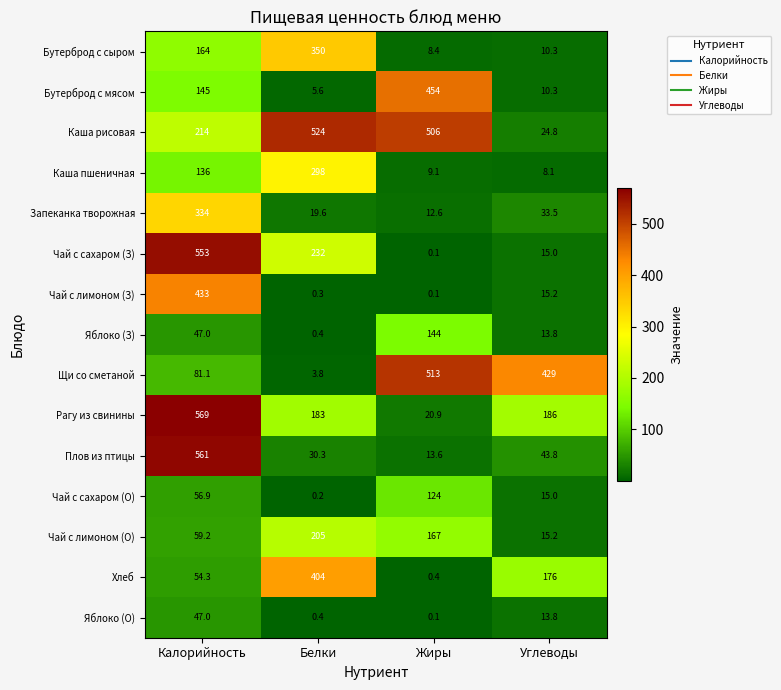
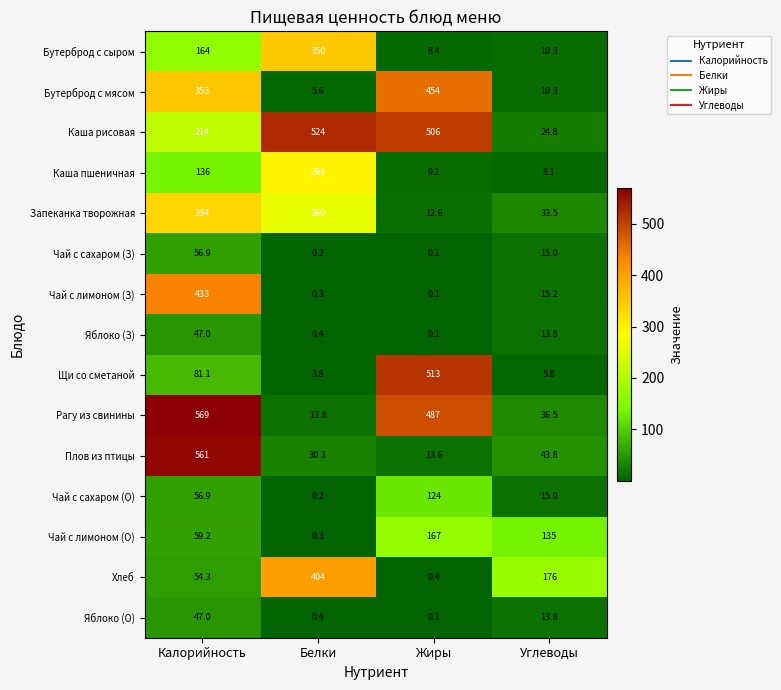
  {
    "Бутерброд с сыром": {
      "Калорийность": 164,
      "Белки": 350,
      "Жиры": 8.4,
      "Углеводы": 10.3
    },
    "Бутерброд с мясом": {
-     "Калорийность": 145,
+     "Калорийность": 353,
      "Белки": 5.6,
      "Жиры": 454,
      "Углеводы": 10.3
    },
    "Каша рисовая": {
      "Калорийность": 214,
      "Белки": 524,
      "Жиры": 506,
      "Углеводы": 24.8
    },
    "Каша пшеничная": {
      "Калорийность": 136,
      "Белки": 298,
      "Жиры": 9.1,
      "Углеводы": 8.1
    },
    "Запеканка творожная": {
      "Калорийность": 334,
-     "Белки": 19.6,
+     "Белки": 260,
      "Жиры": 12.6,
      "Углеводы": 33.5
    },
    "Чай с сахаром (З)": {
-     "Калорийность": 553,
-     "Белки": 232,
+     "Калорийность": 56.9,
+     "Белки": 0.2,
      "Жиры": 0.1,
      "Углеводы": 15.0
    },
    "Чай с лимоном (З)": {
      "Калорийность": 433,
      "Белки": 0.3,
      "Жиры": 0.1,
      "Углеводы": 15.2
    },
    "Яблоко (З)": {
      "Калорийность": 47.0,
      "Белки": 0.4,
-     "Жиры": 144,
+     "Жиры": 0.1,
      "Углеводы": 13.8
    },
    "Щи со сметаной": {
      "Калорийность": 81.1,
      "Белки": 3.8,
      "Жиры": 513,
-     "Углеводы": 429
+     "Углеводы": 5.8
    },
    "Рагу из свинины": {
      "Калорийность": 569,
-     "Белки": 183,
-     "Жиры": 20.9,
-     "Углеводы": 186
+     "Белки": 13.8,
+     "Жиры": 487,
+     "Углеводы": 36.5
    },
    "Плов из птицы": {
      "Калорийность": 561,
      "Белки": 30.3,
      "Жиры": 13.6,
      "Углеводы": 43.8
    },
    "Чай с сахаром (О)": {
      "Калорийность": 56.9,
      "Белки": 0.2,
      "Жиры": 124,
      "Углеводы": 15.0
    },
    "Чай с лимоном (О)": {
      "Калорийность": 59.2,
-     "Белки": 205,
+     "Белки": 0.3,
      "Жиры": 167,
-     "Углеводы": 15.2
+     "Углеводы": 135
    },
    "Хлеб": {
      "Калорийность": 54.3,
      "Белки": 404,
      "Жиры": 0.4,
      "Углеводы": 176
    },
    "Яблоко (О)": {
      "Калорийность": 47.0,
      "Белки": 0.4,
      "Жиры": 0.1,
      "Углеводы": 13.8
    }
  }
